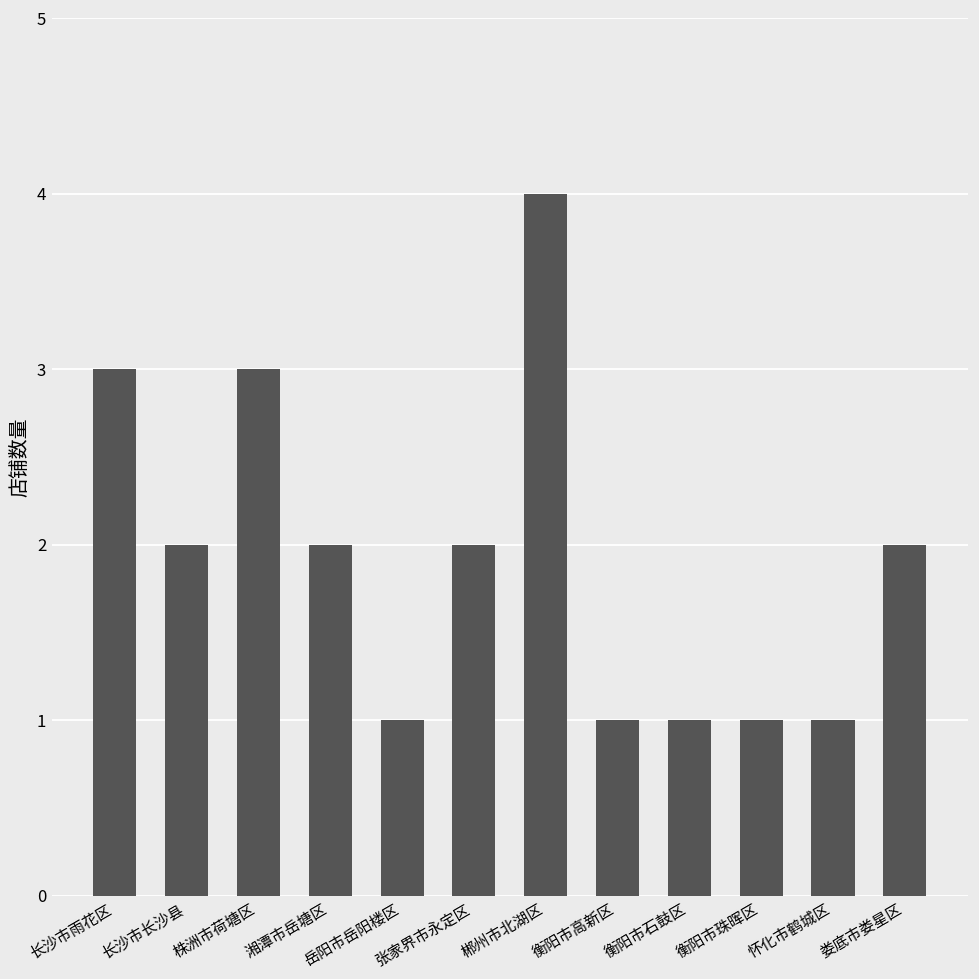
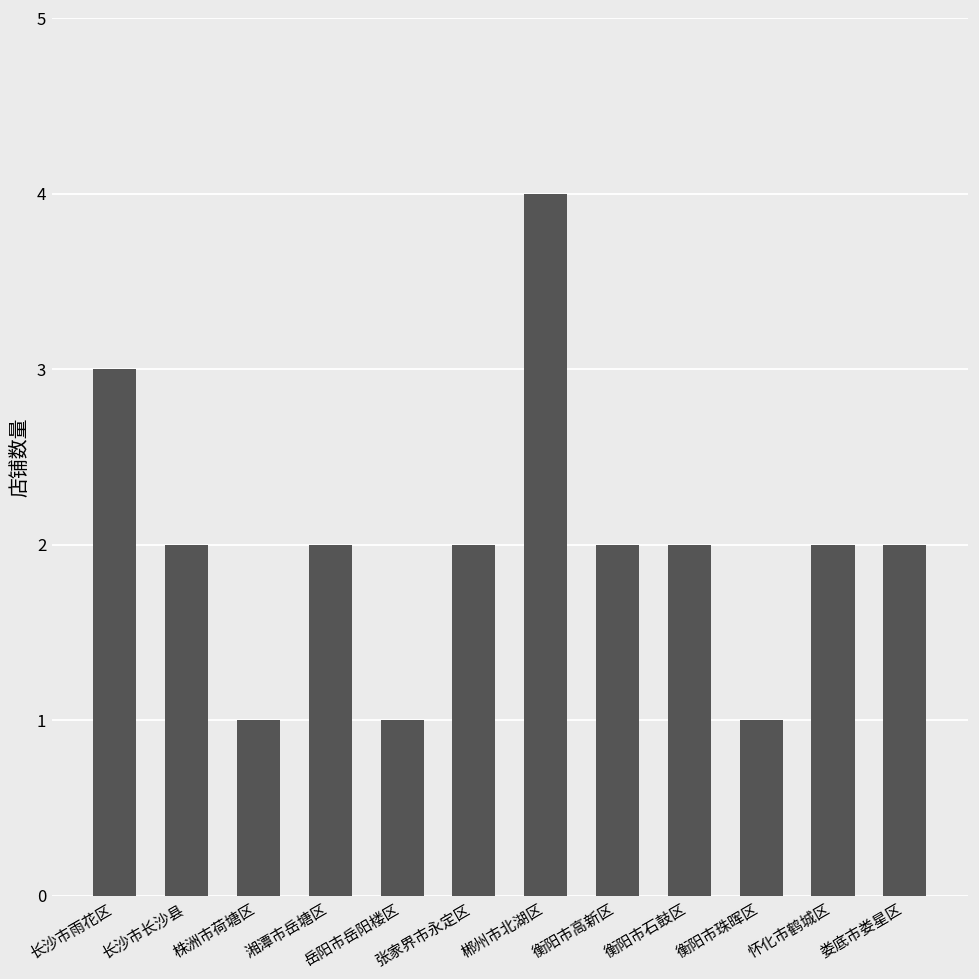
  {
    "长沙市雨花区": 3,
    "长沙市长沙县": 2,
-   "株洲市荷塘区": 3,
+   "株洲市荷塘区": 1,
    "湘潭市岳塘区": 2,
    "岳阳市岳阳楼区": 1,
    "张家界市永定区": 2,
    "郴州市北湖区": 4,
-   "衡阳市高新区": 1,
-   "衡阳市石鼓区": 1,
+   "衡阳市高新区": 2,
+   "衡阳市石鼓区": 2,
    "衡阳市珠晖区": 1,
-   "怀化市鹤城区": 1,
+   "怀化市鹤城区": 2,
    "娄底市娄星区": 2
  }
